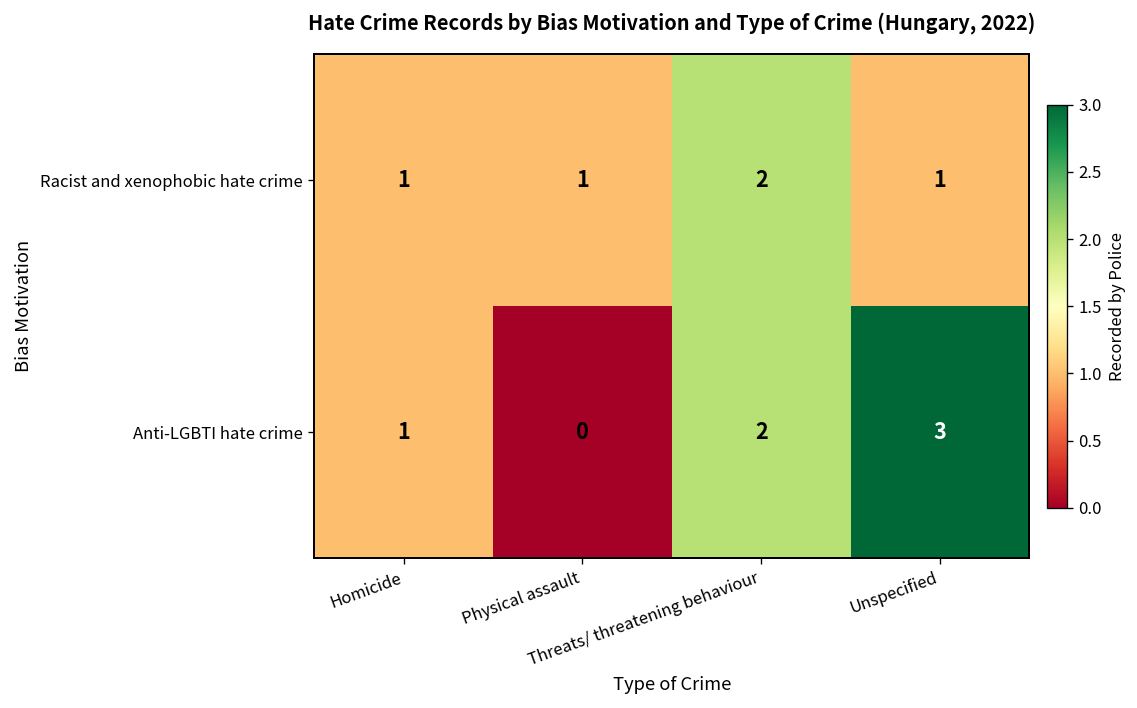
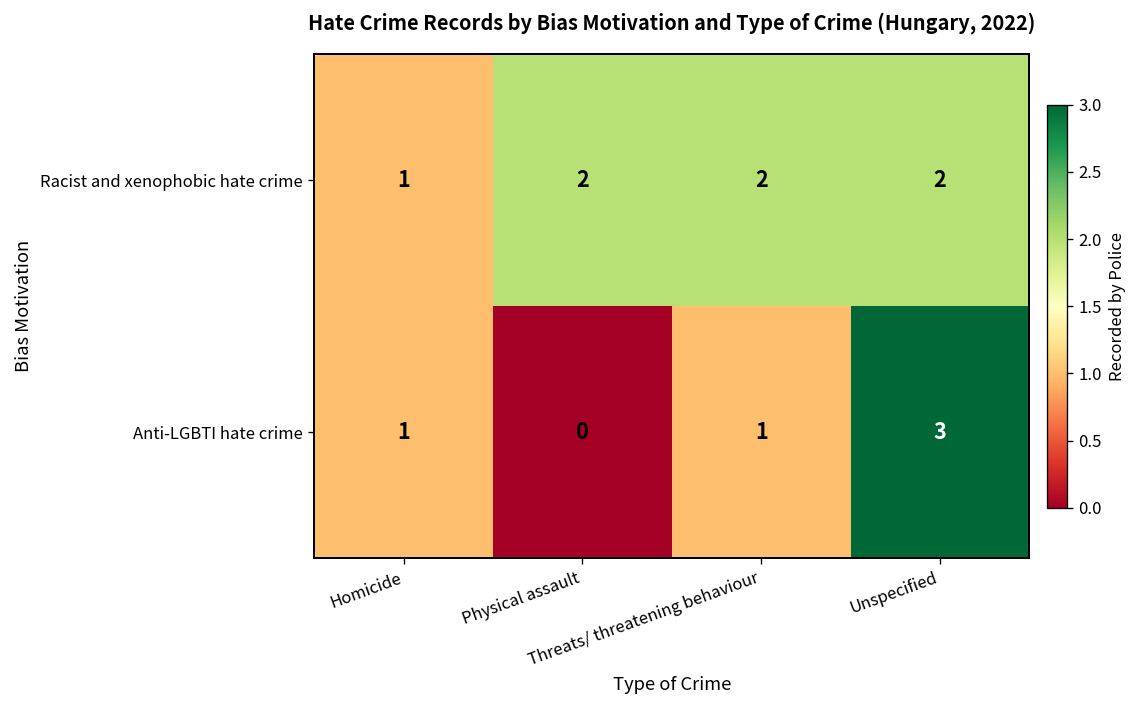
  {
    "Racist and xenophobic hate crime": {
      "Homicide": 1,
-     "Physical assault": 1,
+     "Physical assault": 2,
      "Threats/ threatening behaviour": 2,
-     "Unspecified": 1
+     "Unspecified": 2
    },
    "Anti-LGBTI hate crime": {
      "Homicide": 1,
      "Physical assault": 0,
-     "Threats/ threatening behaviour": 2,
+     "Threats/ threatening behaviour": 1,
      "Unspecified": 3
    }
  }
